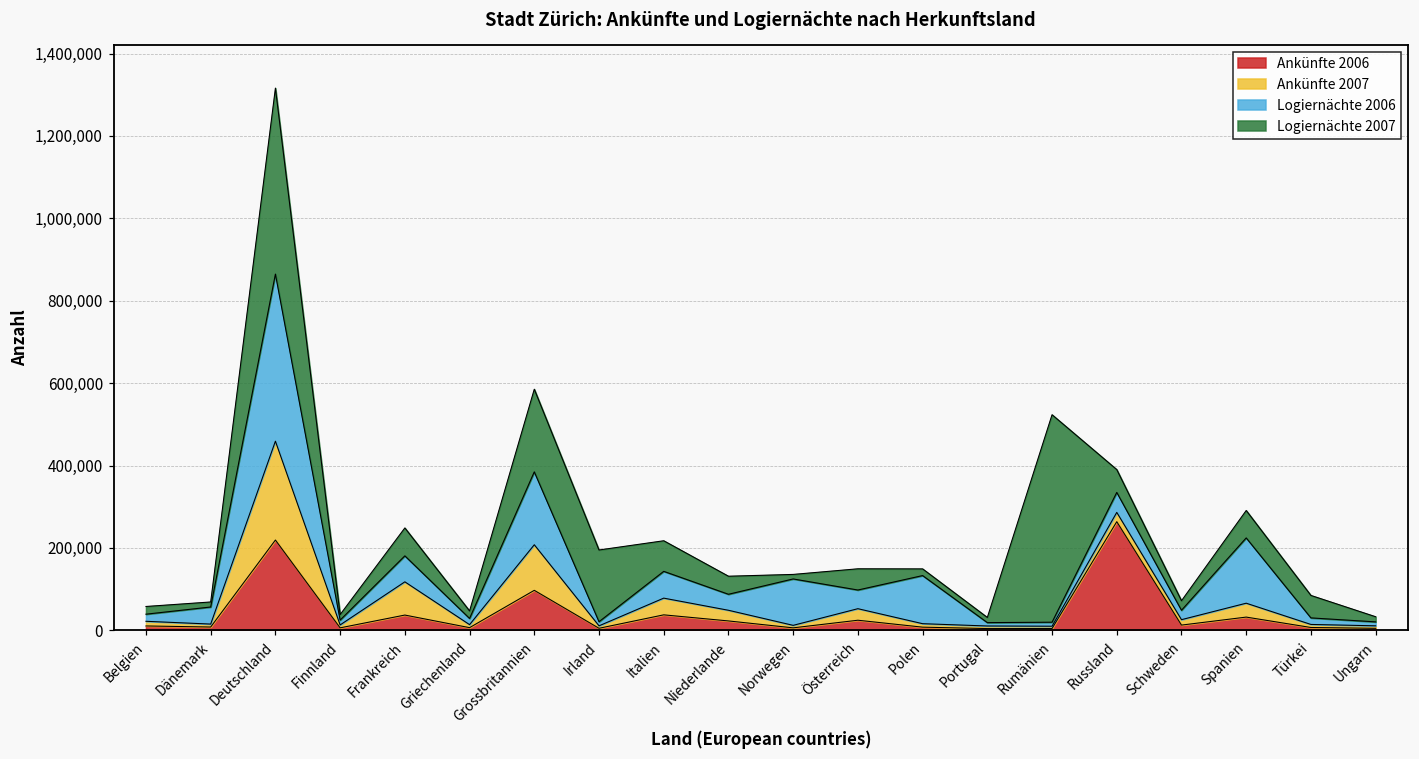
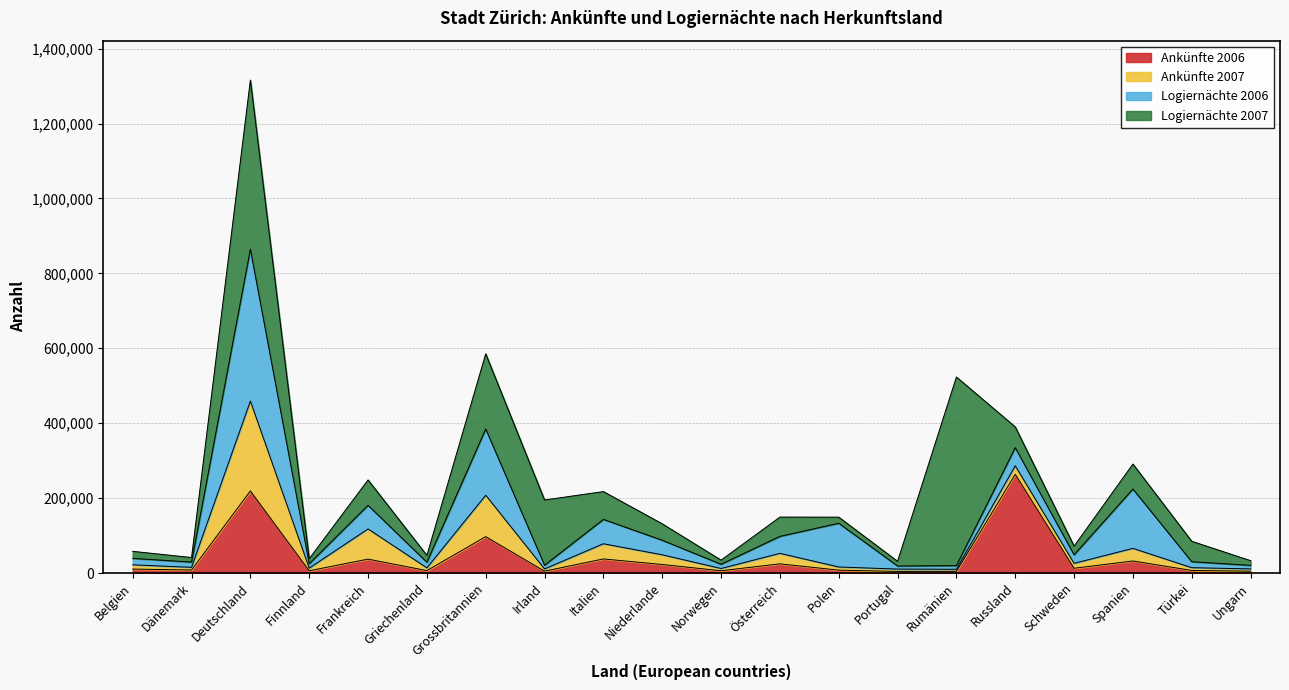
  {
    "Ankünfte 2006": {
      "Belgien": "10,000",
      "Dänemark": "10,000",
      "Deutschland": "220,000",
      "Finnland": "10,000",
      "Frankreich": "40,000",
      "Griechenland": "10,000",
      "Grossbritannien": "100,000",
      "Italien": "40,000",
      "Niederlande": "20,000",
      "Österreich": "20,000",
      "Polen": "10,000",
      "Russland": "260,000",
      "Schweden": "10,000",
      "Spanien": "30,000",
      "Türkei": "10,000"
    },
    "Ankünfte 2007": {
      "Belgien": "10,000",
      "Dänemark": "10,000",
      "Deutschland": "240,000",
      "Finnland": "10,000",
      "Frankreich": "80,000",
      "Griechenland": "10,000",
      "Grossbritannien": "110,000",
      "Italien": "40,000",
      "Niederlande": "30,000",
      "Österreich": "30,000",
      "Polen": "10,000",
      "Russland": "20,000",
      "Schweden": "10,000",
      "Spanien": "30,000",
      "Türkei": "10,000"
    },
    "Logiernächte 2006": {
      "Belgien": "20,000",
-     "Dänemark": "40,000",
+     "Dänemark": "10,000",
      "Deutschland": "410,000",
      "Finnland": "10,000",
      "Frankreich": "60,000",
      "Griechenland": "20,000",
      "Grossbritannien": "180,000",
      "Irland": "10,000",
      "Italien": "70,000",
      "Niederlande": "40,000",
-     "Norwegen": "110,000",
+     "Norwegen": "10,000",
      "Österreich": "50,000",
      "Polen": "120,000",
      "Portugal": "10,000",
      "Rumänien": "10,000",
      "Russland": "50,000",
      "Schweden": "20,000",
      "Spanien": "160,000",
      "Türkei": "20,000",
      "Ungarn": "10,000"
    },
    "Logiernächte 2007": {
      "Belgien": "20,000",
      "Dänemark": "10,000",
      "Deutschland": "450,000",
      "Finnland": "10,000",
      "Frankreich": "70,000",
      "Griechenland": "20,000",
      "Grossbritannien": "200,000",
      "Irland": "170,000",
      "Italien": "70,000",
      "Niederlande": "40,000",
      "Norwegen": "10,000",
      "Österreich": "50,000",
      "Polen": "20,000",
      "Portugal": "10,000",
      "Rumänien": "500,000",
      "Russland": "60,000",
      "Schweden": "20,000",
      "Spanien": "70,000",
      "Türkei": "50,000",
      "Ungarn": "10,000"
    }
  }
